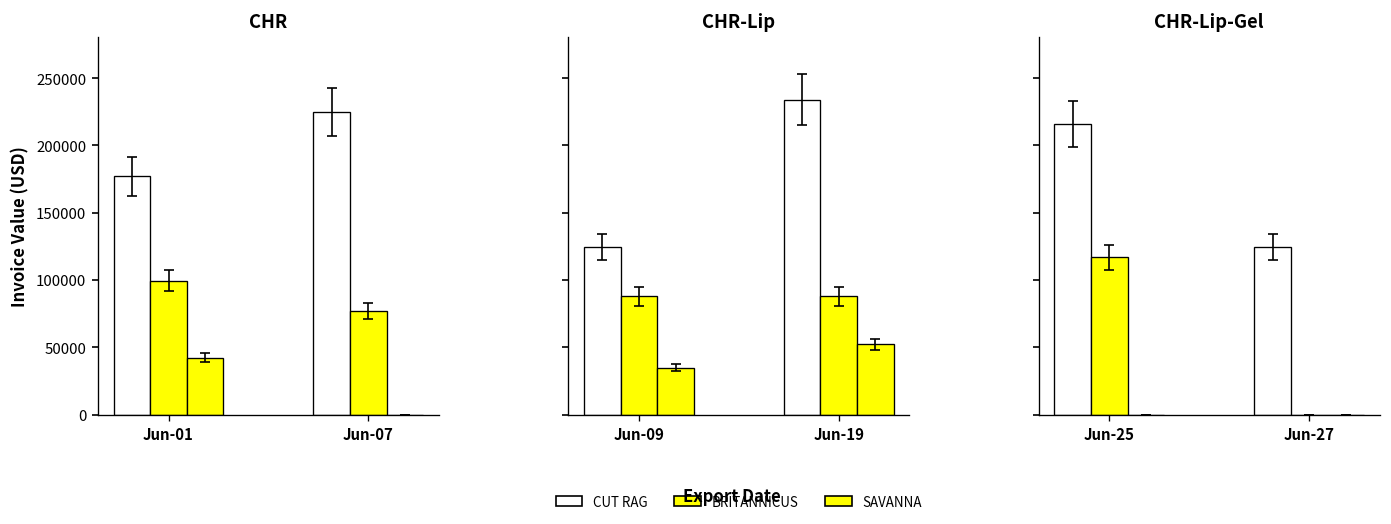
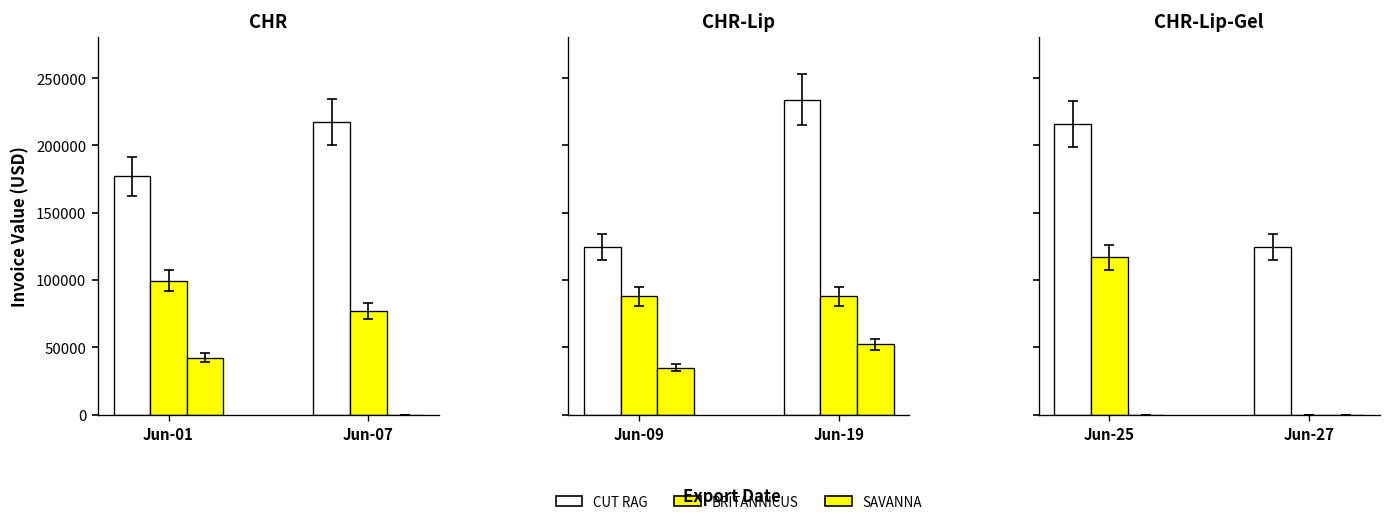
  {
    "CHR": {
      "CUT RAG": {
        "Jun-01": 177000,
-       "Jun-07": 225000
+       "Jun-07": 217000
      }
    }
  }
